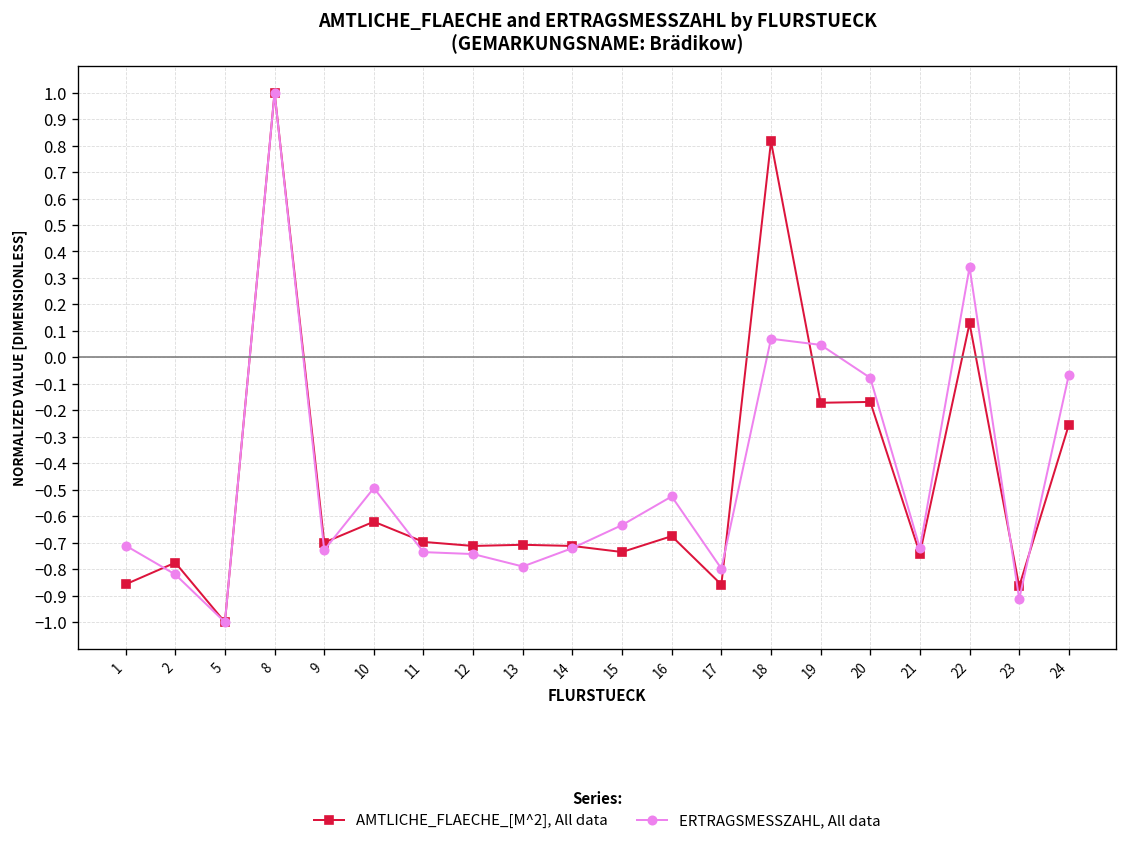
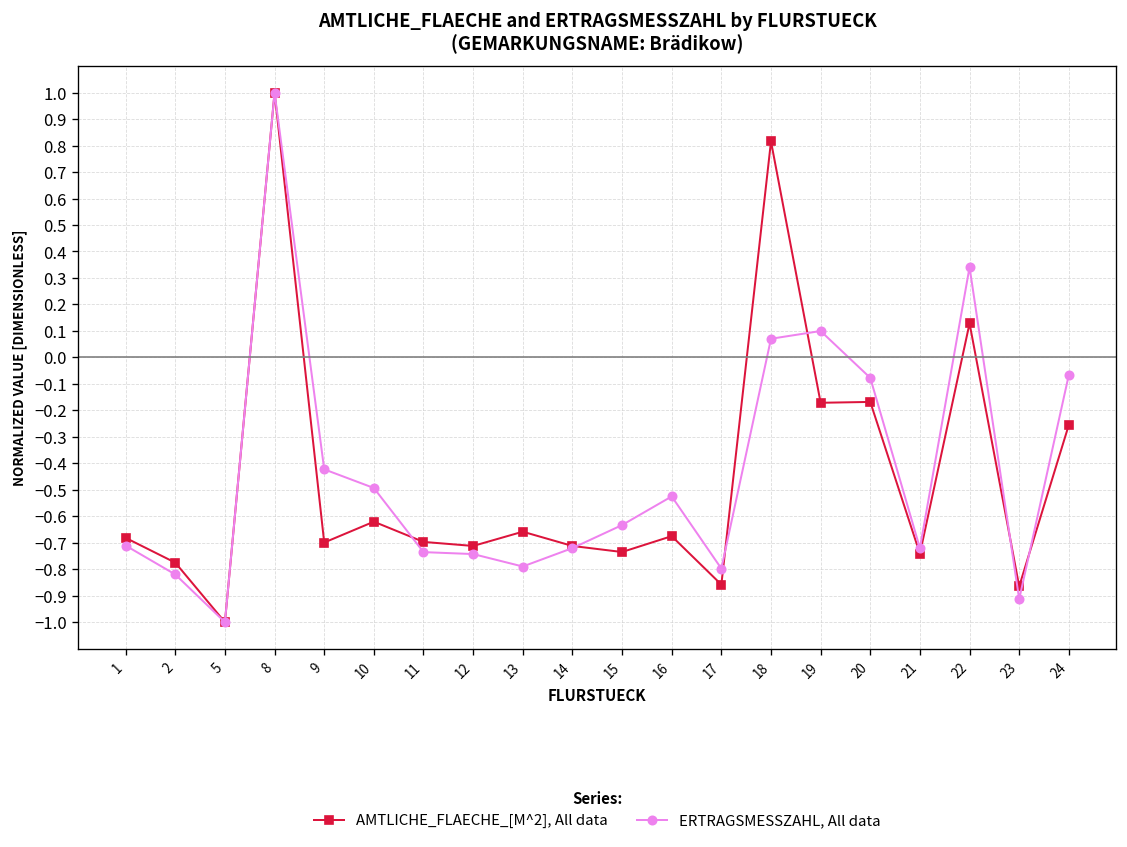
  {
    "AMTLICHE_FLAECHE_[M^2], All data": {
-     "1": -0.86,
+     "1": -0.68,
      "2": -0.78,
      "9": -0.70,
      "10": -0.62,
      "11": -0.70,
      "12": -0.71,
-     "13": -0.71,
+     "13": -0.66,
      "15": -0.74,
      "16": -0.68,
      "17": -0.86,
      "18": 0.82,
      "19": -0.17,
      "20": -0.17,
      "21": -0.74,
      "22": 0.13,
      "23": -0.86,
      "24": -0.25
    },
    "ERTRAGSMESSZAHL, All data": {
      "1": -0.71,
      "2": -0.82,
-     "9": -0.73,
+     "9": -0.42,
      "10": -0.49,
      "11": -0.74,
      "12": -0.74,
      "13": -0.79,
      "15": -0.63,
      "16": -0.53,
      "17": -0.80,
      "18": 0.07,
-     "19": 0.05,
+     "19": 0.10,
      "20": -0.08,
      "21": -0.72,
      "22": 0.34,
      "23": -0.91,
      "24": -0.07
    }
  }
